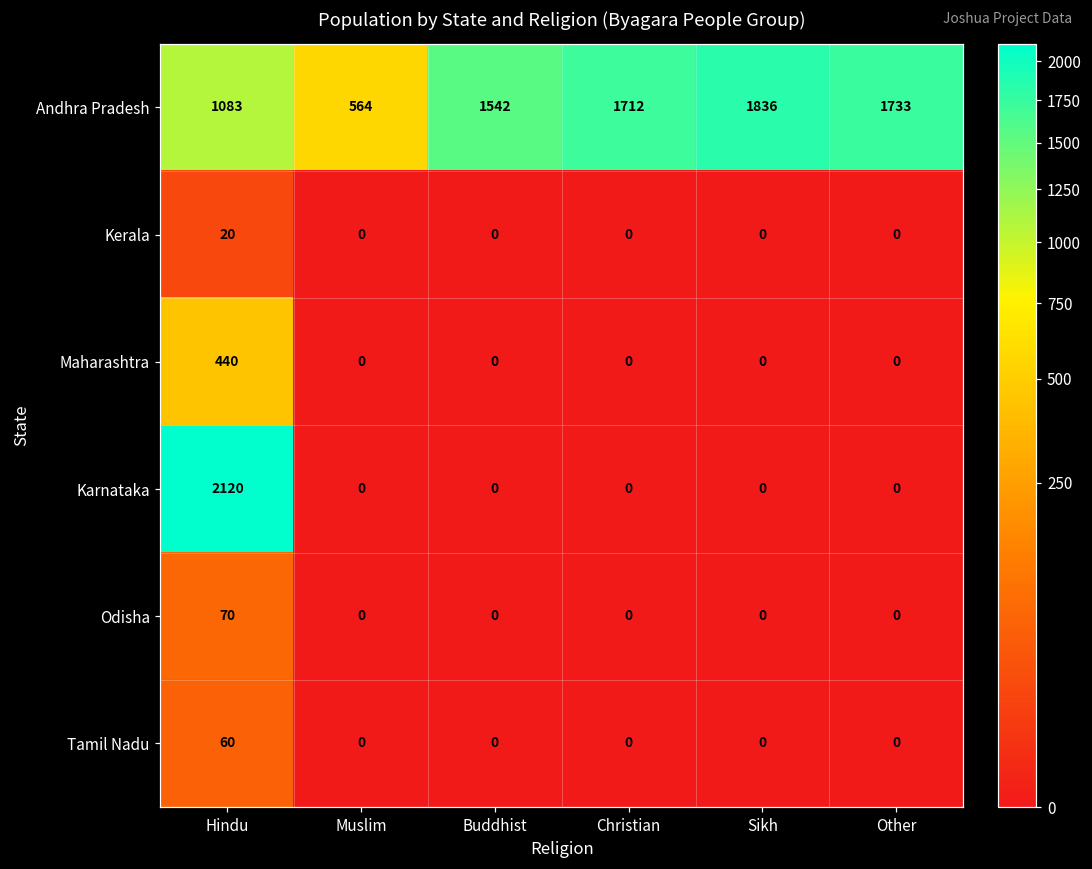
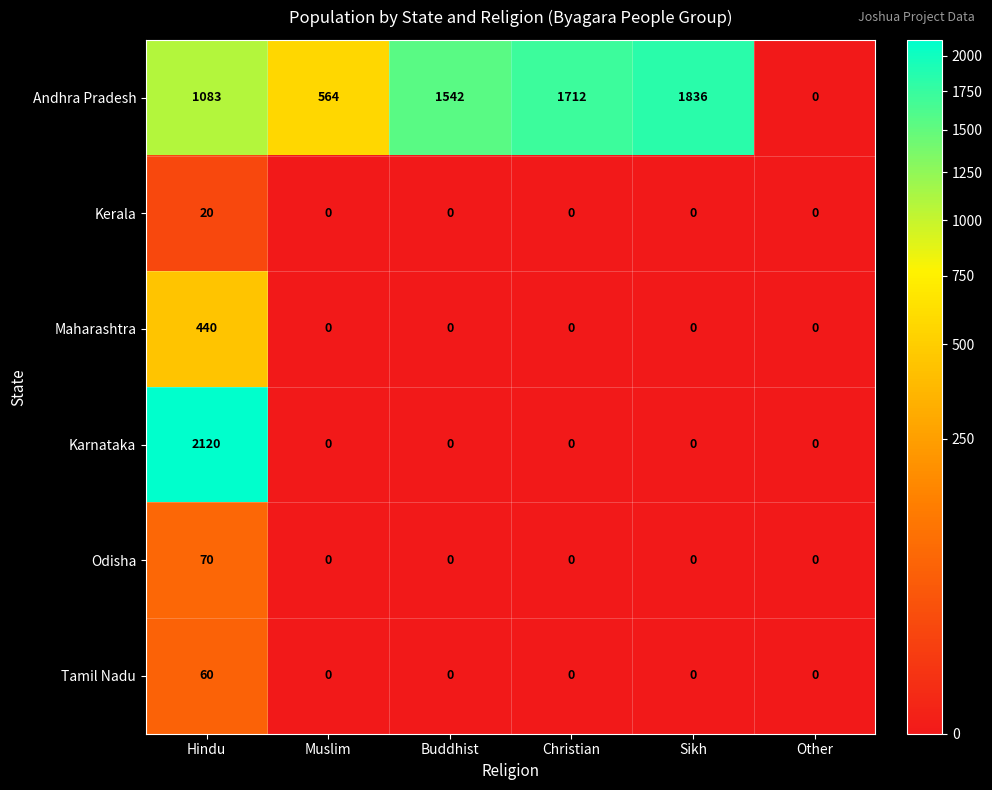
  {
    "Andhra Pradesh": {
      "Hindu": 1083,
      "Muslim": 564,
      "Buddhist": 1542,
      "Christian": 1712,
      "Sikh": 1836,
-     "Other": 1733
+     "Other": 0
    },
    "Kerala": {
      "Hindu": 20,
      "Muslim": 0,
      "Buddhist": 0,
      "Christian": 0,
      "Sikh": 0,
      "Other": 0
    },
    "Maharashtra": {
      "Hindu": 440,
      "Muslim": 0,
      "Buddhist": 0,
      "Christian": 0,
      "Sikh": 0,
      "Other": 0
    },
    "Karnataka": {
      "Hindu": 2120,
      "Muslim": 0,
      "Buddhist": 0,
      "Christian": 0,
      "Sikh": 0,
      "Other": 0
    },
    "Odisha": {
      "Hindu": 70,
      "Muslim": 0,
      "Buddhist": 0,
      "Christian": 0,
      "Sikh": 0,
      "Other": 0
    },
    "Tamil Nadu": {
      "Hindu": 60,
      "Muslim": 0,
      "Buddhist": 0,
      "Christian": 0,
      "Sikh": 0,
      "Other": 0
    }
  }
